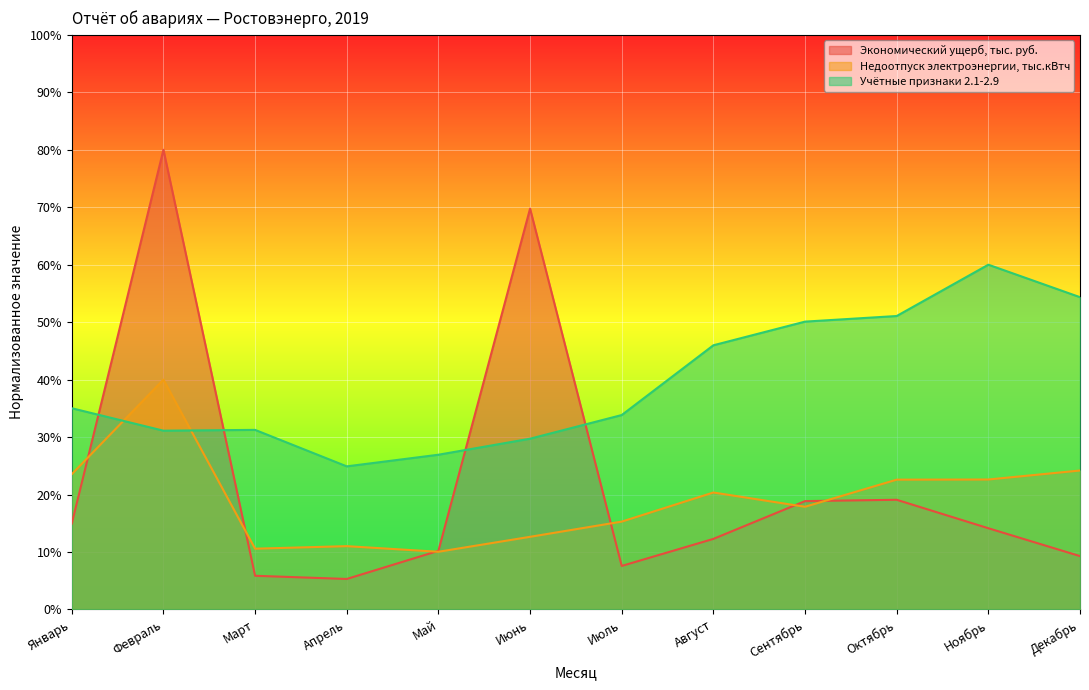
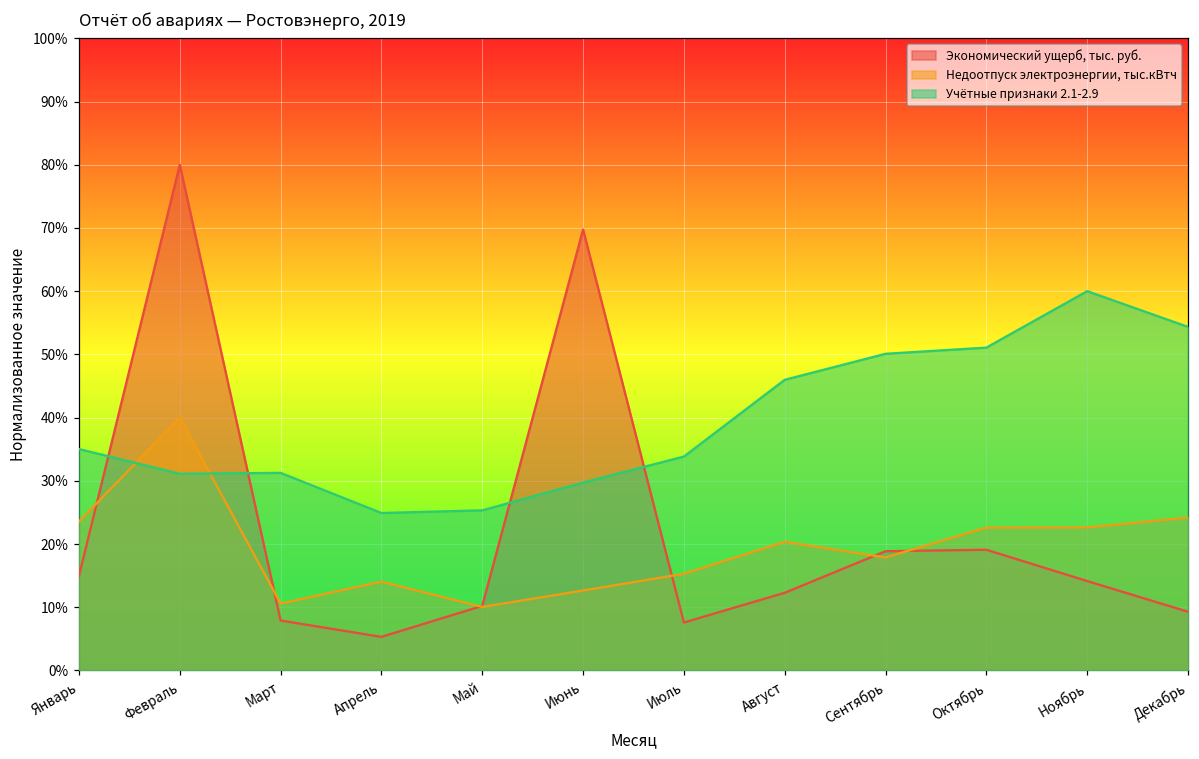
  {
    "Экономический ущерб, тыс. руб.": {
      "Январь": "15%",
      "Февраль": "80%",
-     "Март": "6%",
+     "Март": "8%",
      "Апрель": "5%",
      "Июнь": "70%",
      "Июль": "8%",
      "Август": "12%",
      "Сентябрь": "19%",
      "Октябрь": "19%",
      "Ноябрь": "14%",
      "Декабрь": "9%"
    },
    "Недоотпуск электроэнергии, тыс.кВтч": {
      "Январь": "24%",
      "Февраль": "40%",
      "Март": "11%",
-     "Апрель": "11%",
+     "Апрель": "14%",
      "Июнь": "13%",
      "Июль": "15%",
      "Август": "20%",
      "Сентябрь": "18%",
      "Октябрь": "23%",
      "Ноябрь": "23%",
      "Декабрь": "24%"
    },
    "Учётные признаки 2.1-2.9": {
      "Январь": "35%",
      "Февраль": "31%",
      "Март": "31%",
      "Апрель": "25%",
-     "Май": "27%",
+     "Май": "25%",
      "Июнь": "30%",
      "Июль": "34%",
      "Август": "46%",
      "Сентябрь": "50%",
      "Октябрь": "51%",
      "Ноябрь": "60%",
      "Декабрь": "54%"
    }
  }
